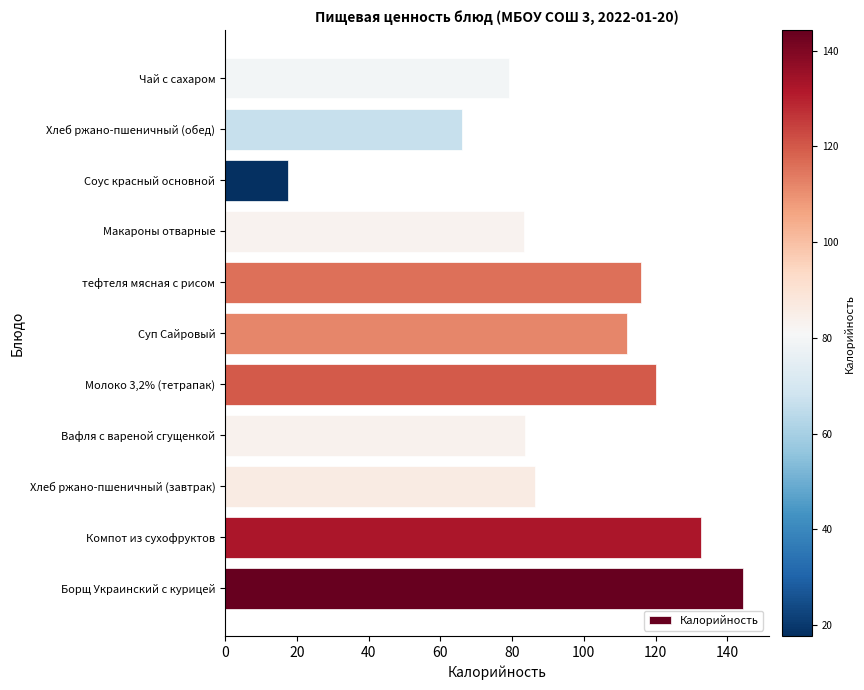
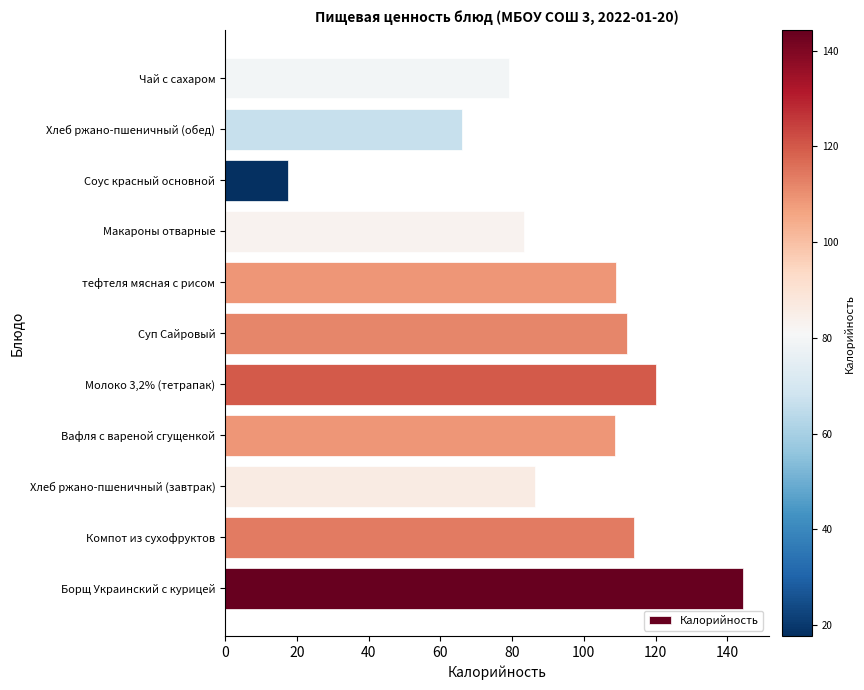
  {
    "Чай с сахаром": 79,
    "Хлеб ржано-пшеничный (обед)": 66,
    "Соус красный основной": 18,
    "Макароны отварные": 83,
-   "тефтеля мясная с рисом": 116,
+   "тефтеля мясная с рисом": 109,
    "Суп Сайровый": 112,
    "Молоко 3,2% (тетрапак)": 120,
-   "Вафля с вареной сгущенкой": 84,
+   "Вафля с вареной сгущенкой": 109,
    "Хлеб ржано-пшеничный (завтрак)": 86,
-   "Компот из сухофруктов": 133,
+   "Компот из сухофруктов": 114,
    "Борщ Украинский с курицей": 144
  }
